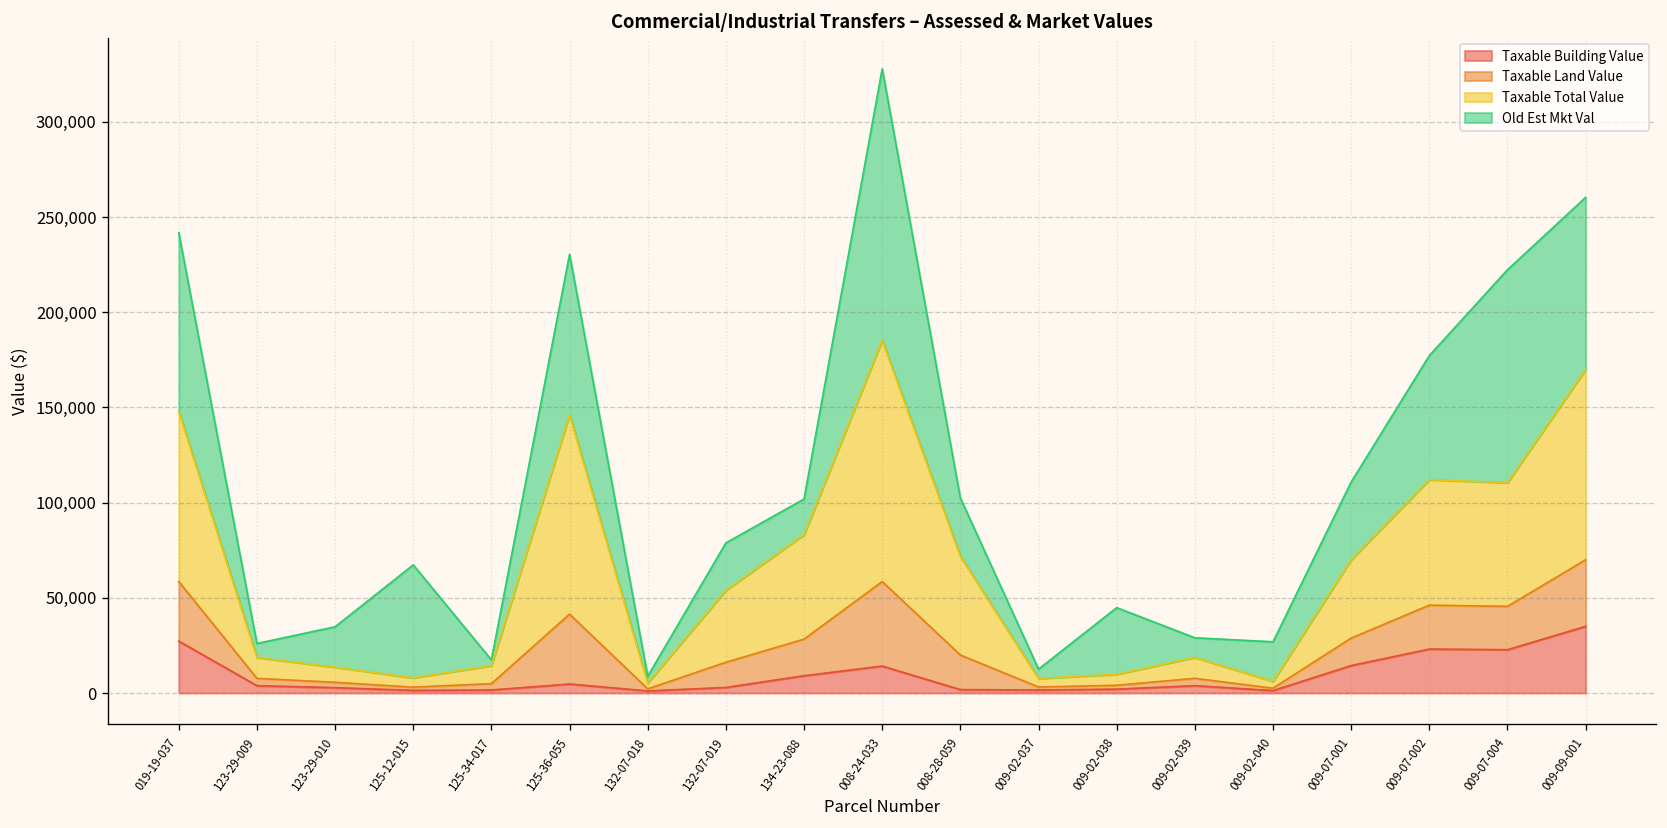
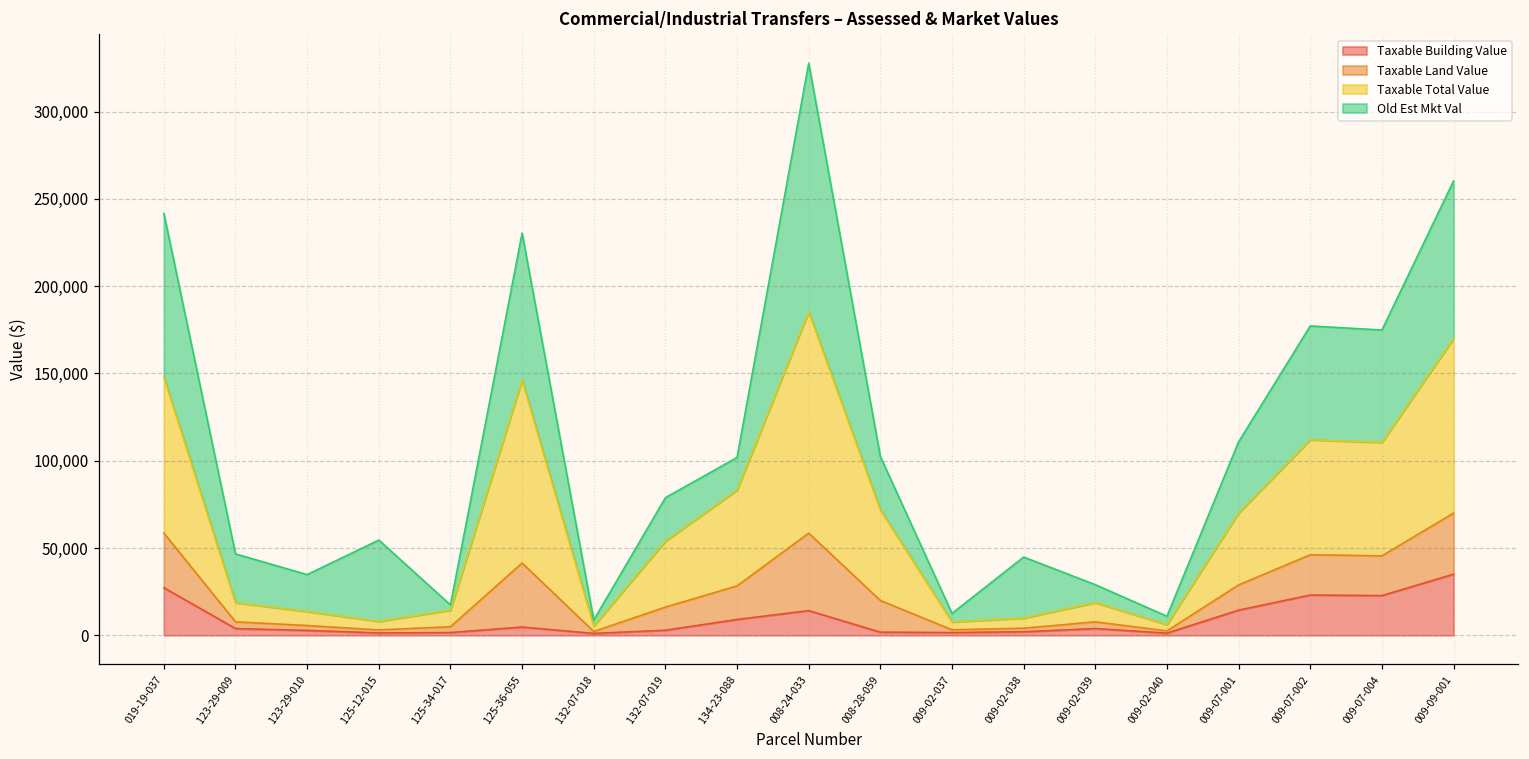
  {
    "Taxable Total Value": {
      "019-19-037": "89,000",
      "123-29-009": "11,000",
      "123-29-010": "8,000",
      "125-12-015": "5,000",
      "125-34-017": "10,000",
      "125-36-055": "105,000",
      "132-07-018": "3,000",
      "132-07-019": "38,000",
      "134-23-088": "55,000",
      "008-24-033": "127,000",
      "008-28-059": "52,000",
      "009-02-037": "5,000",
      "009-02-038": "6,000",
      "009-02-039": "11,000",
      "009-02-040": "4,000",
      "009-07-001": "41,000",
      "009-07-002": "66,000",
      "009-07-004": "65,000",
      "009-09-001": "100,000"
    },
    "Old Est Mkt Val": {
      "019-19-037": "94,000",
-     "123-29-009": "7,000",
+     "123-29-009": "28,000",
      "123-29-010": "21,000",
-     "125-12-015": "59,000",
+     "125-12-015": "47,000",
      "125-34-017": "3,000",
      "125-36-055": "84,000",
      "132-07-018": "4,000",
      "132-07-019": "25,000",
      "134-23-088": "19,000",
      "008-24-033": "143,000",
      "008-28-059": "31,000",
      "009-02-037": "5,000",
      "009-02-038": "35,000",
      "009-02-039": "10,000",
-     "009-02-040": "21,000",
+     "009-02-040": "5,000",
      "009-07-001": "41,000",
      "009-07-002": "65,000",
-     "009-07-004": "112,000",
+     "009-07-004": "64,000",
      "009-09-001": "90,000"
    }
  }
